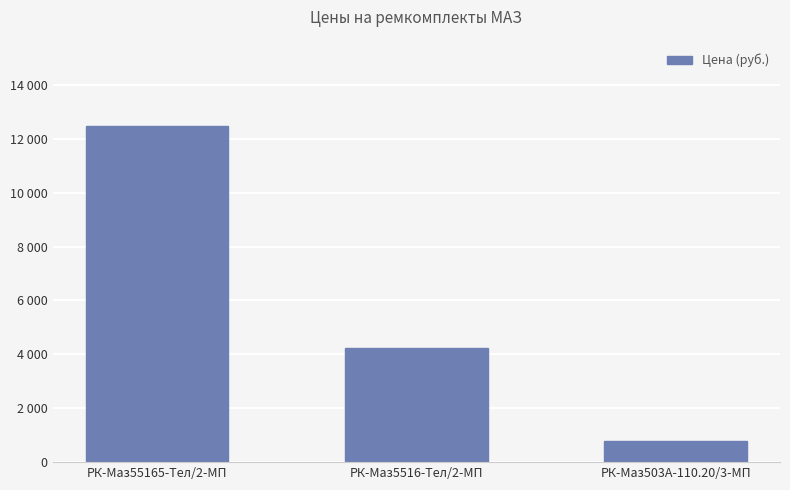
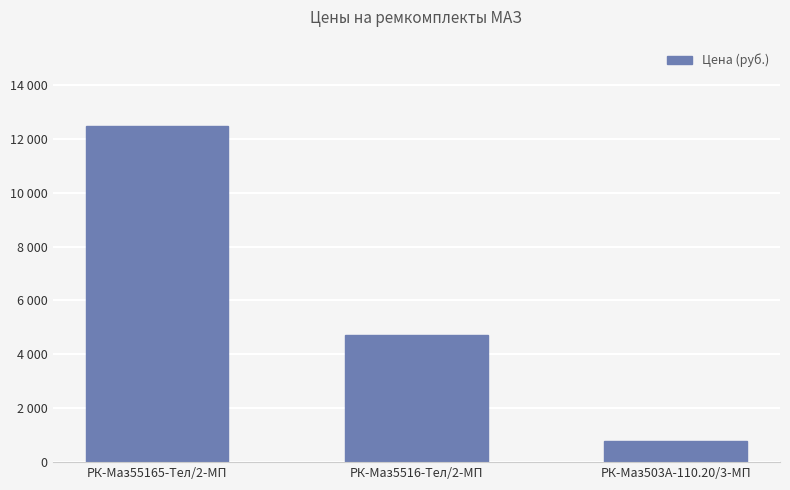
  {
    "РК-Маз55165-Тел/2-МП": 12500,
-   "РК-Маз5516-Тел/2-МП": 4200,
+   "РК-Маз5516-Тел/2-МП": 4700,
    "РК-Маз503А-110.20/3-МП": 800
  }
